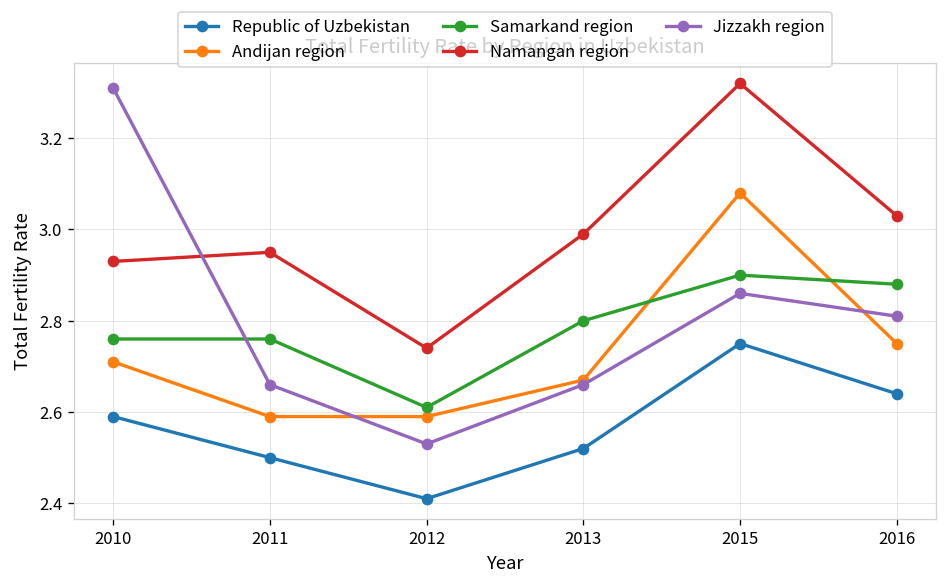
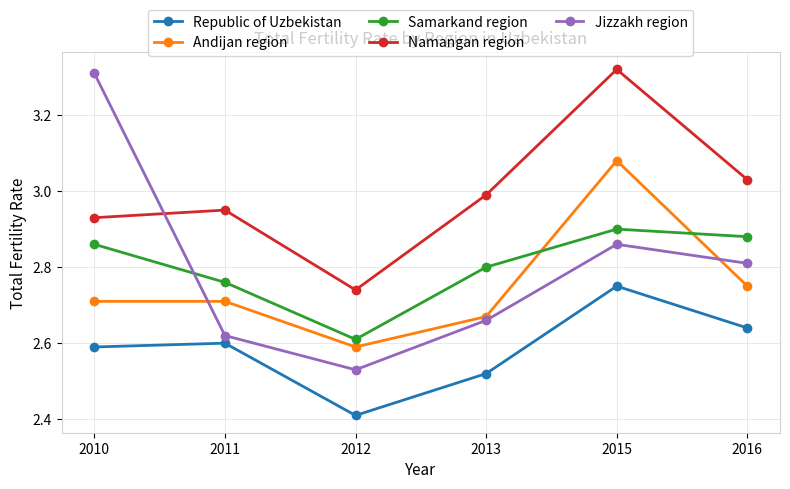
  {
    "Republic of Uzbekistan": {
      "2010": 2.59,
-     "2011": 2.5,
+     "2011": 2.6,
      "2012": 2.41,
      "2013": 2.52,
      "2015": 2.75,
      "2016": 2.64
    },
    "Andijan region": {
      "2010": 2.71,
-     "2011": 2.59,
+     "2011": 2.71,
      "2012": 2.59,
      "2013": 2.67,
      "2015": 3.08,
      "2016": 2.75
    },
    "Samarkand region": {
-     "2010": 2.76,
+     "2010": 2.86,
      "2011": 2.76,
      "2012": 2.61,
      "2013": 2.80,
      "2015": 2.90,
      "2016": 2.88
    },
    "Namangan region": {
      "2010": 2.93,
      "2011": 2.95,
      "2012": 2.74,
      "2013": 2.99,
      "2015": 3.32,
      "2016": 3.03
    },
    "Jizzakh region": {
      "2010": 3.31,
-     "2011": 2.66,
+     "2011": 2.62,
      "2012": 2.53,
      "2013": 2.66,
      "2015": 2.86,
      "2016": 2.81
    }
  }
